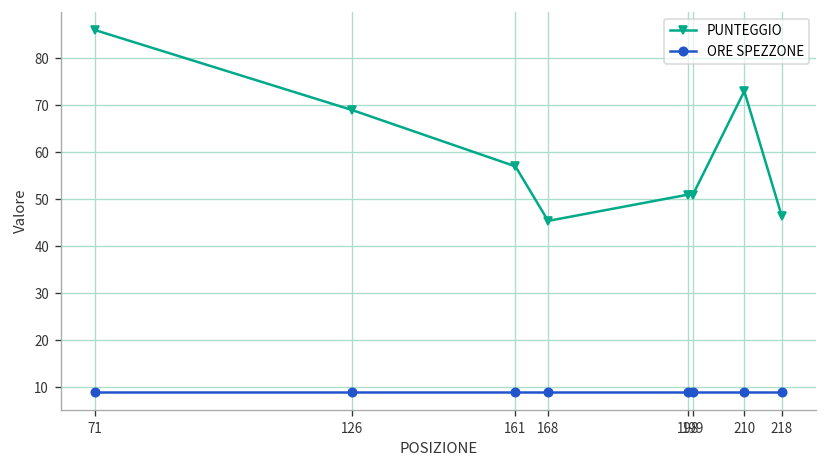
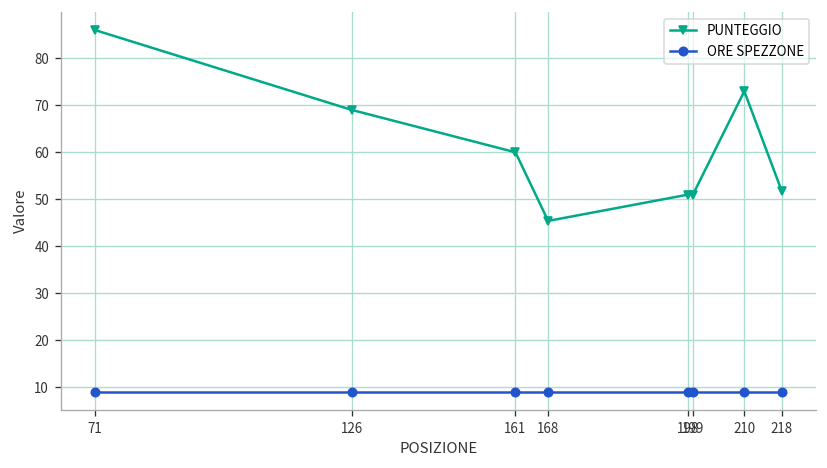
  {
    "PUNTEGGIO": {
      "71": 86,
      "126": 69,
-     "161": 57,
+     "161": 60,
      "168": 45,
      "210": 73,
-     "218": 47
+     "218": 52
    },
    "ORE SPEZZONE": {
      "71": 9,
      "126": 9,
      "161": 9,
      "168": 9,
      "210": 9,
      "218": 9
    }
  }
